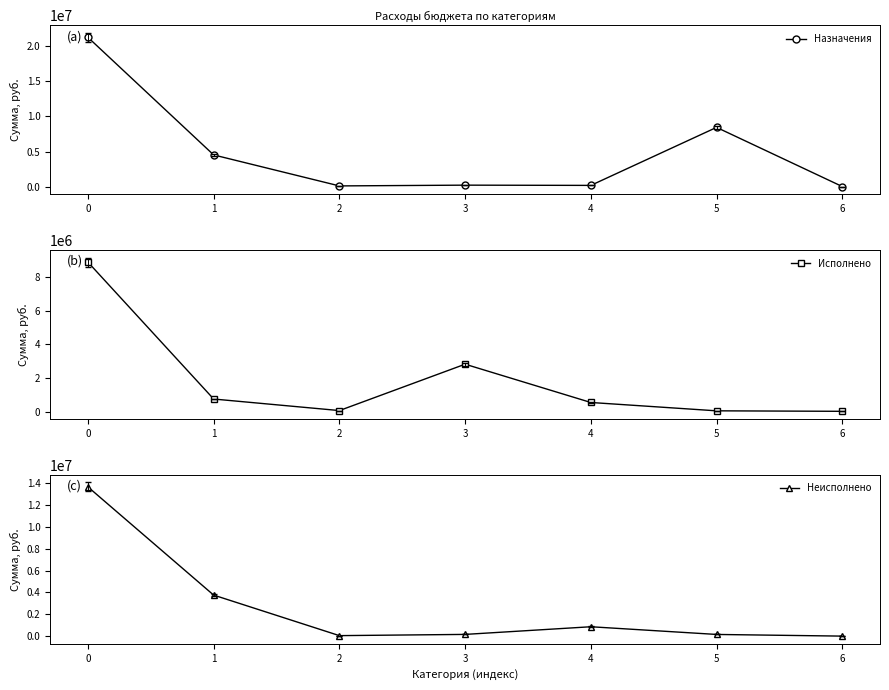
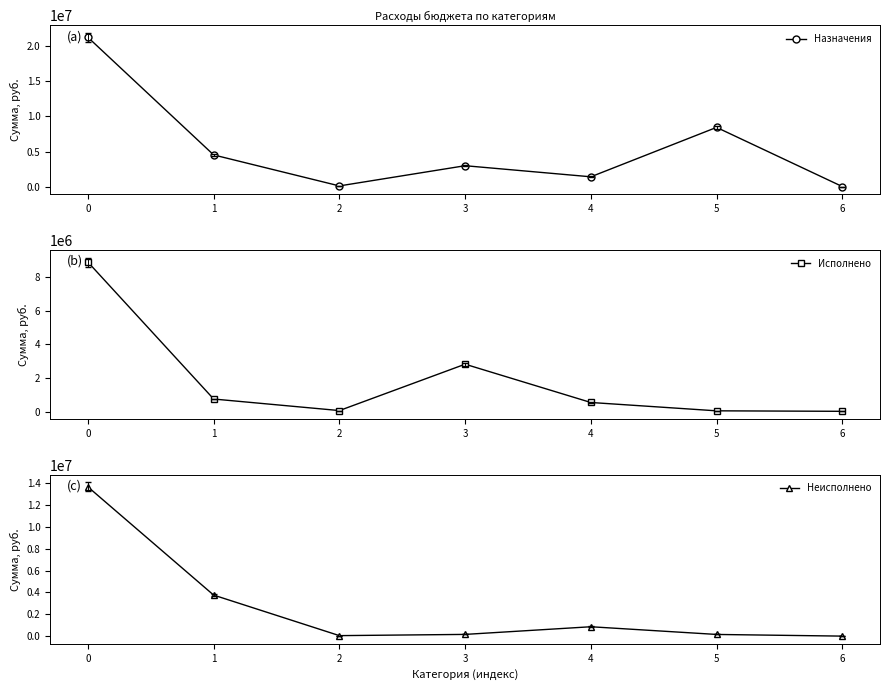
  {
    "Расходы бюджета по категориям": {
      "Назначения": {
        "0": 21000000,
-       "3": 0,
-       "4": 0
+       "3": 3000000,
+       "4": 1000000
      }
    }
  }
